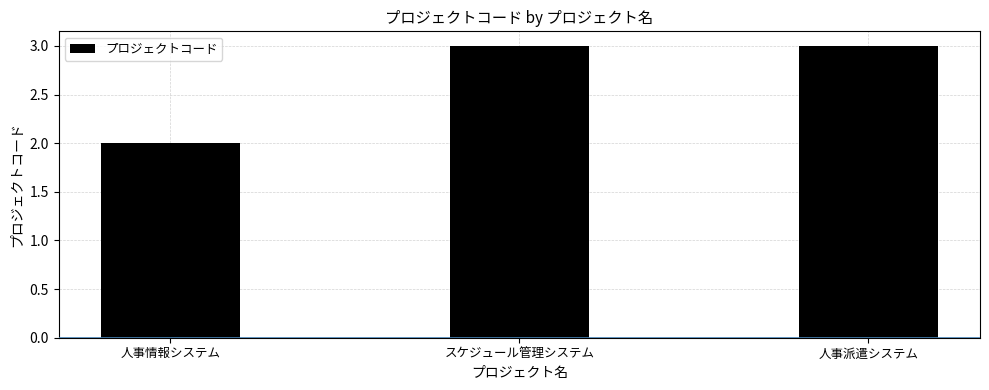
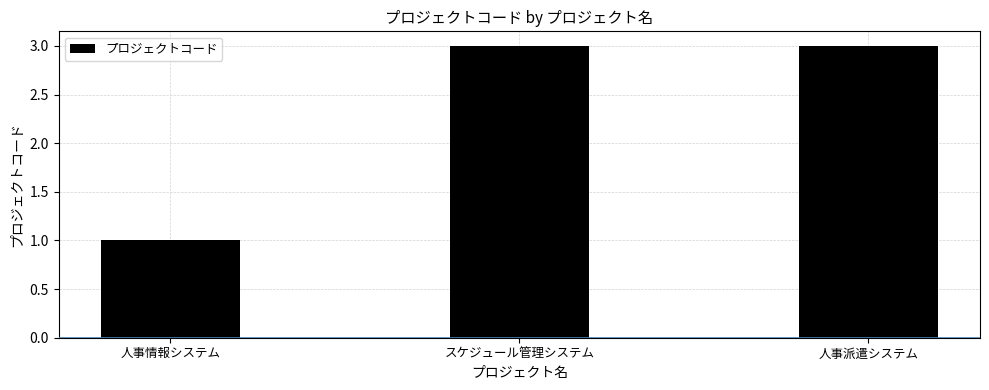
  {
-   "人事情報システム": 2,
+   "人事情報システム": 1,
    "スケジュール管理システム": 3,
    "人事派遣システム": 3
  }
